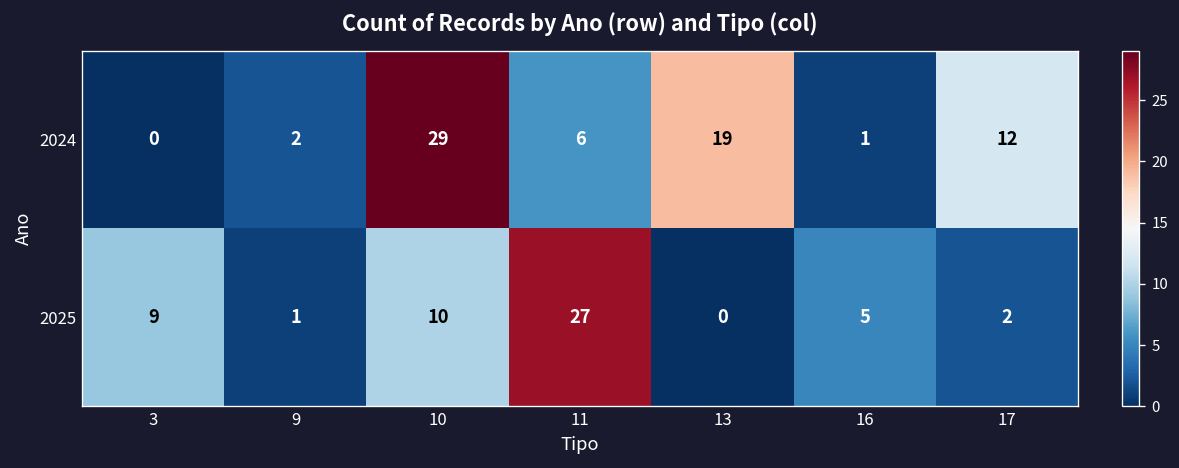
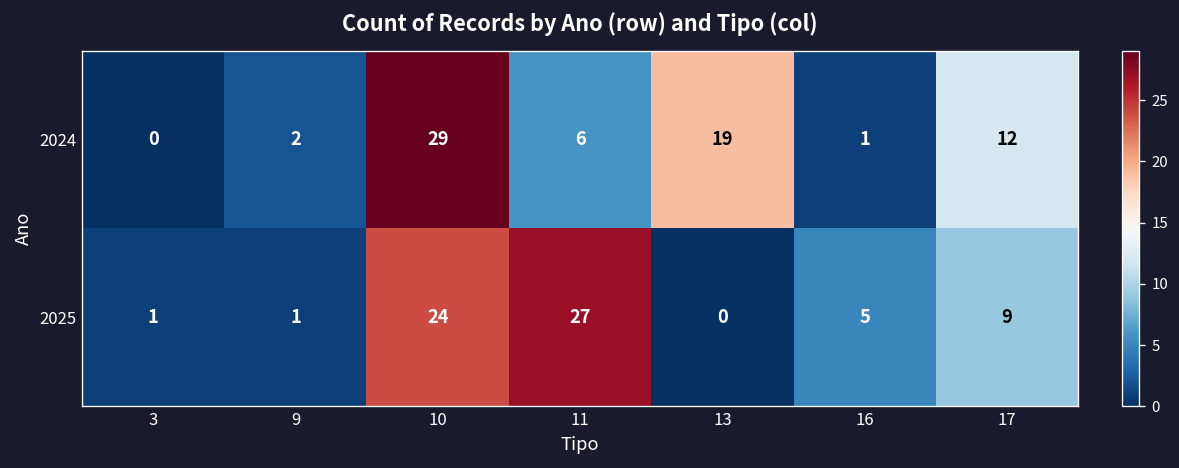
  {
    "2024": {
      "3": 0,
      "9": 2,
      "10": 29,
      "11": 6,
      "13": 19,
      "16": 1,
      "17": 12
    },
    "2025": {
-     "3": 9,
+     "3": 1,
      "9": 1,
-     "10": 10,
+     "10": 24,
      "11": 27,
      "13": 0,
      "16": 5,
-     "17": 2
+     "17": 9
    }
  }
